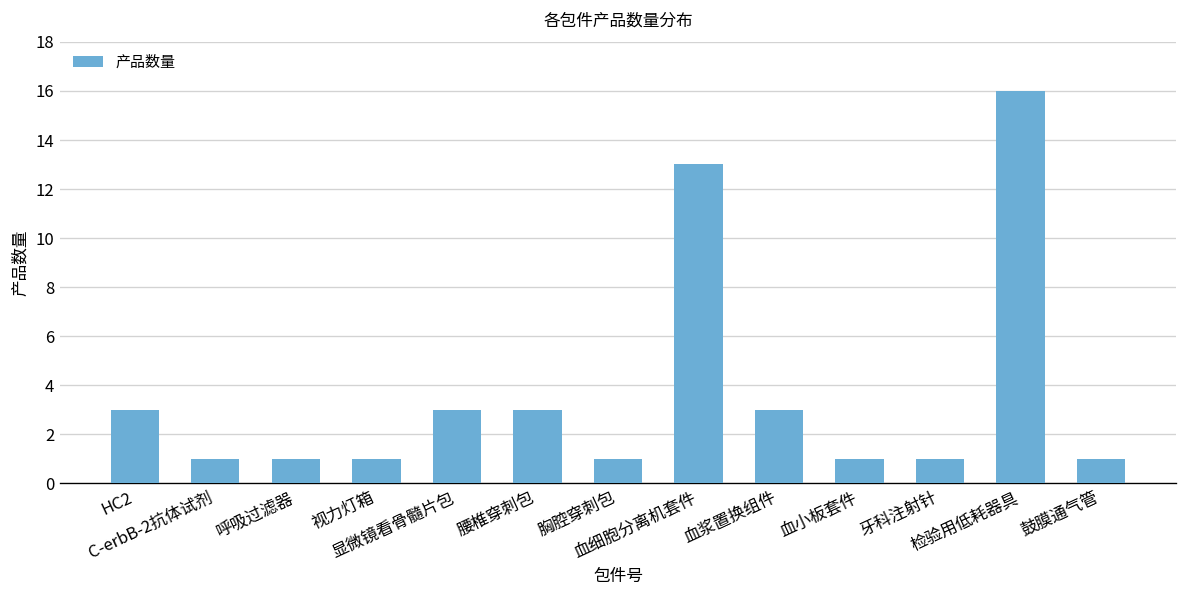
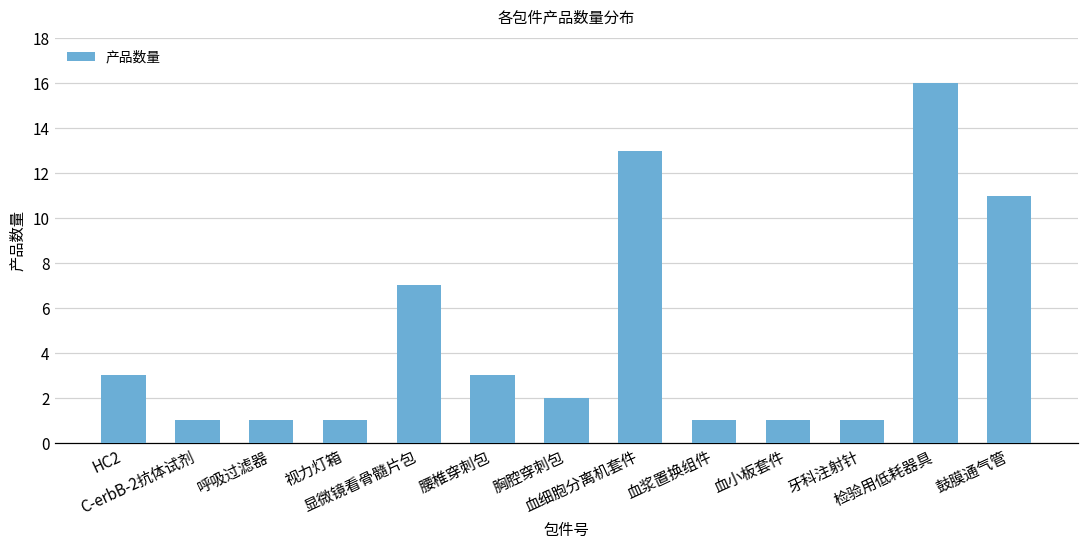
  {
    "HC2": 3,
    "C-erbB-2抗体试剂": 1,
    "呼吸过滤器": 1,
    "视力灯箱": 1,
-   "显微镜看骨髓片包": 3,
+   "显微镜看骨髓片包": 7,
    "腰椎穿刺包": 3,
-   "胸腔穿刺包": 1,
+   "胸腔穿刺包": 2,
    "血细胞分离机套件": 13,
-   "血浆置换组件": 3,
+   "血浆置换组件": 1,
    "血小板套件": 1,
    "牙科注射针": 1,
    "检验用低耗器具": 16,
-   "鼓膜通气管": 1
+   "鼓膜通气管": 11
  }
